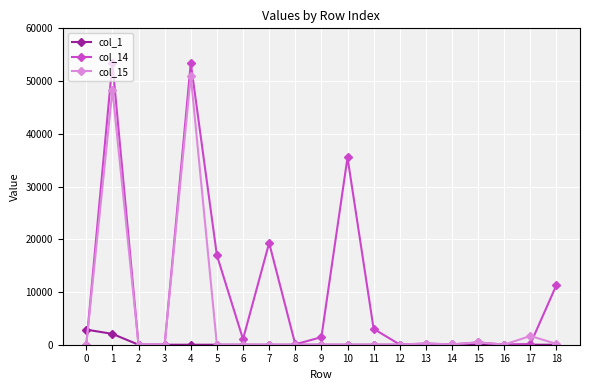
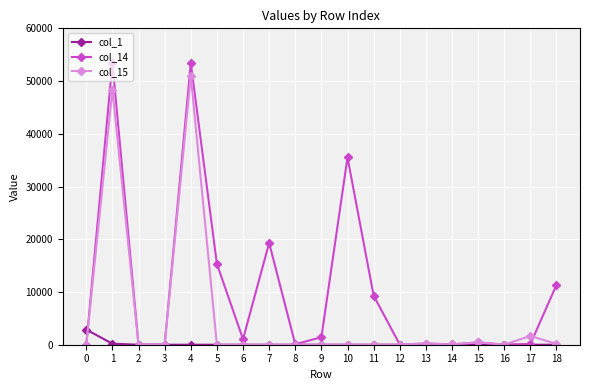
  {
    "col_1": {
      "0": 3000,
-     "1": 2000,
+     "1": 0,
      "4": 0
    },
    "col_14": {
      "4": 53000,
-     "5": 17000,
+     "5": 15000,
      "6": 1000,
      "7": 19000,
      "9": 1000,
      "10": 36000,
-     "11": 3000,
+     "11": 9000,
      "18": 11000
    },
    "col_15": {
      "1": 48000,
      "4": 51000,
      "17": 2000
    }
  }
